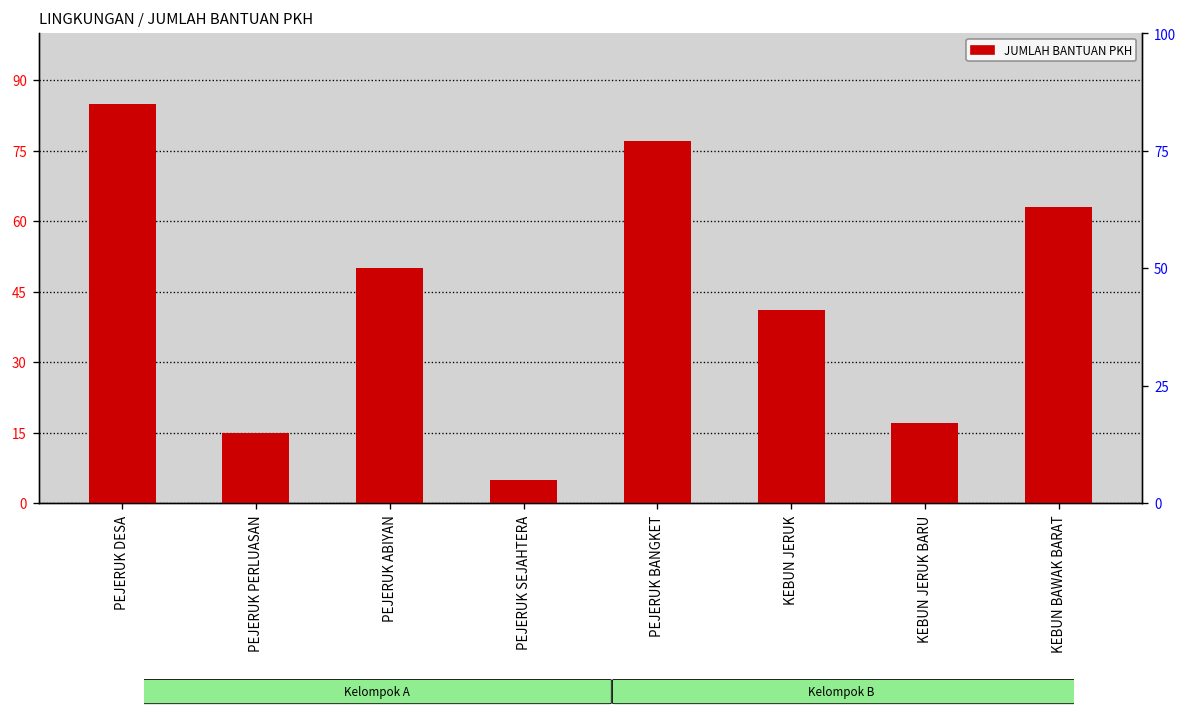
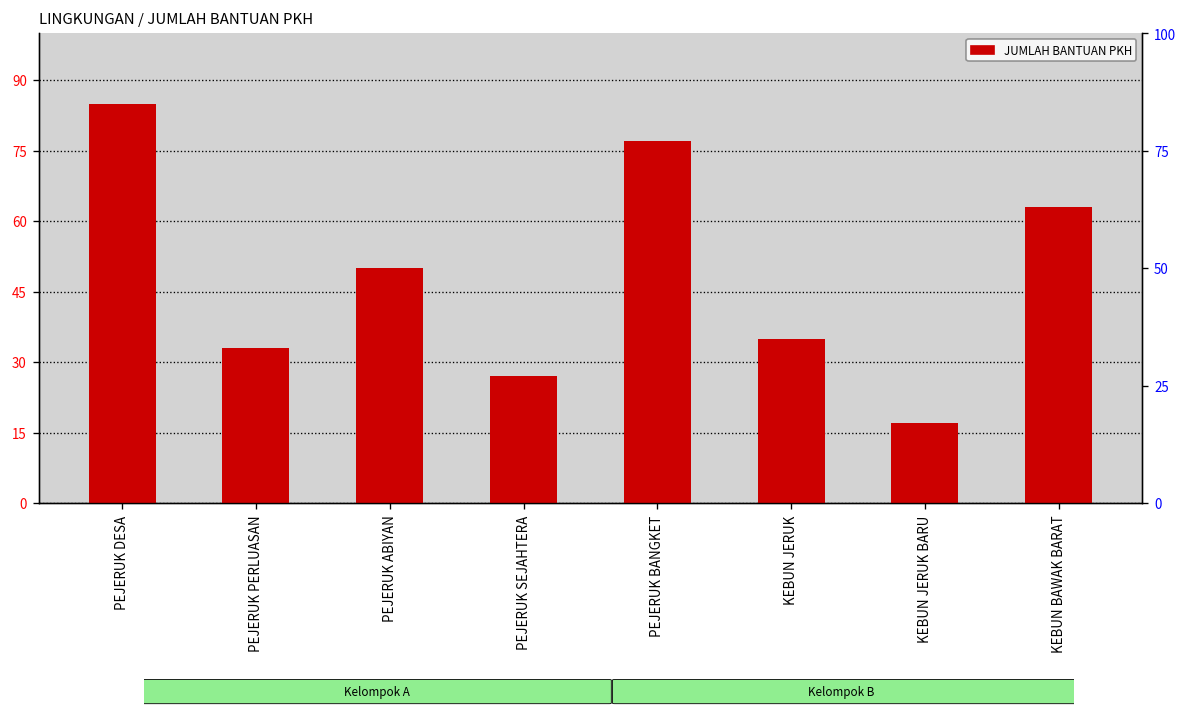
  {
    "PEJERUK DESA": 85,
-   "PEJERUK PERLUASAN": 15,
+   "PEJERUK PERLUASAN": 33,
    "PEJERUK ABIYAN": 50,
-   "PEJERUK SEJAHTERA": 5,
+   "PEJERUK SEJAHTERA": 27,
    "PEJERUK BANGKET": 77,
-   "KEBUN JERUK": 41,
+   "KEBUN JERUK": 35,
    "KEBUN JERUK BARU": 17,
    "KEBUN BAWAK BARAT": 63
  }
